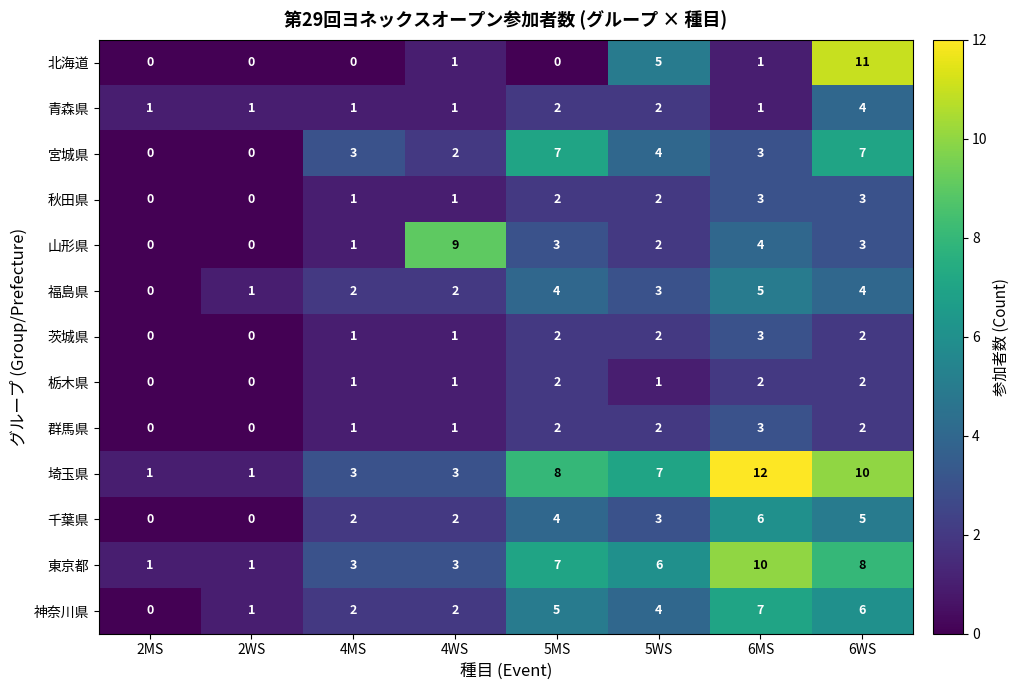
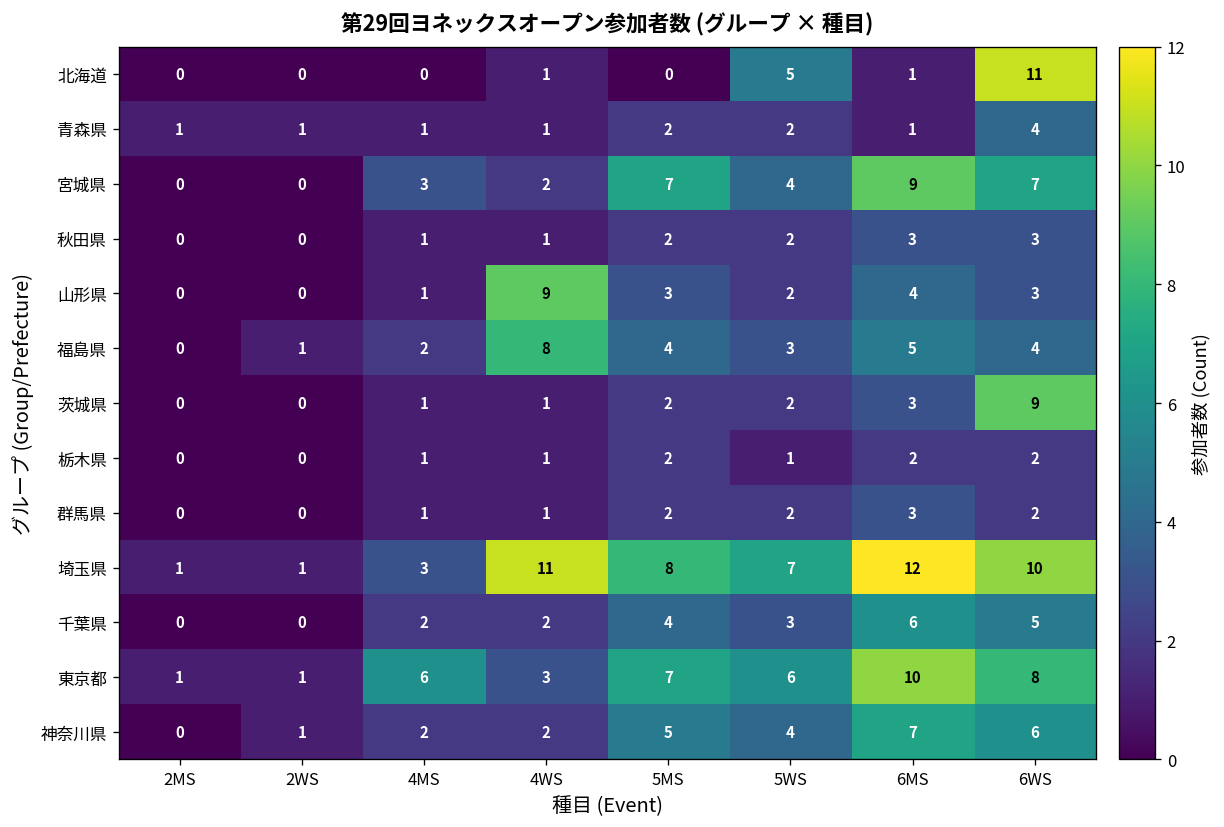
  {
    "北海道": {
      "2MS": 0,
      "2WS": 0,
      "4MS": 0,
      "4WS": 1,
      "5MS": 0,
      "5WS": 5,
      "6MS": 1,
      "6WS": 11
    },
    "青森県": {
      "2MS": 1,
      "2WS": 1,
      "4MS": 1,
      "4WS": 1,
      "5MS": 2,
      "5WS": 2,
      "6MS": 1,
      "6WS": 4
    },
    "宮城県": {
      "2MS": 0,
      "2WS": 0,
      "4MS": 3,
      "4WS": 2,
      "5MS": 7,
      "5WS": 4,
-     "6MS": 3,
+     "6MS": 9,
      "6WS": 7
    },
    "秋田県": {
      "2MS": 0,
      "2WS": 0,
      "4MS": 1,
      "4WS": 1,
      "5MS": 2,
      "5WS": 2,
      "6MS": 3,
      "6WS": 3
    },
    "山形県": {
      "2MS": 0,
      "2WS": 0,
      "4MS": 1,
      "4WS": 9,
      "5MS": 3,
      "5WS": 2,
      "6MS": 4,
      "6WS": 3
    },
    "福島県": {
      "2MS": 0,
      "2WS": 1,
      "4MS": 2,
-     "4WS": 2,
+     "4WS": 8,
      "5MS": 4,
      "5WS": 3,
      "6MS": 5,
      "6WS": 4
    },
    "茨城県": {
      "2MS": 0,
      "2WS": 0,
      "4MS": 1,
      "4WS": 1,
      "5MS": 2,
      "5WS": 2,
      "6MS": 3,
-     "6WS": 2
+     "6WS": 9
    },
    "栃木県": {
      "2MS": 0,
      "2WS": 0,
      "4MS": 1,
      "4WS": 1,
      "5MS": 2,
      "5WS": 1,
      "6MS": 2,
      "6WS": 2
    },
    "群馬県": {
      "2MS": 0,
      "2WS": 0,
      "4MS": 1,
      "4WS": 1,
      "5MS": 2,
      "5WS": 2,
      "6MS": 3,
      "6WS": 2
    },
    "埼玉県": {
      "2MS": 1,
      "2WS": 1,
      "4MS": 3,
-     "4WS": 3,
+     "4WS": 11,
      "5MS": 8,
      "5WS": 7,
      "6MS": 12,
      "6WS": 10
    },
    "千葉県": {
      "2MS": 0,
      "2WS": 0,
      "4MS": 2,
      "4WS": 2,
      "5MS": 4,
      "5WS": 3,
      "6MS": 6,
      "6WS": 5
    },
    "東京都": {
      "2MS": 1,
      "2WS": 1,
-     "4MS": 3,
+     "4MS": 6,
      "4WS": 3,
      "5MS": 7,
      "5WS": 6,
      "6MS": 10,
      "6WS": 8
    },
    "神奈川県": {
      "2MS": 0,
      "2WS": 1,
      "4MS": 2,
      "4WS": 2,
      "5MS": 5,
      "5WS": 4,
      "6MS": 7,
      "6WS": 6
    }
  }
